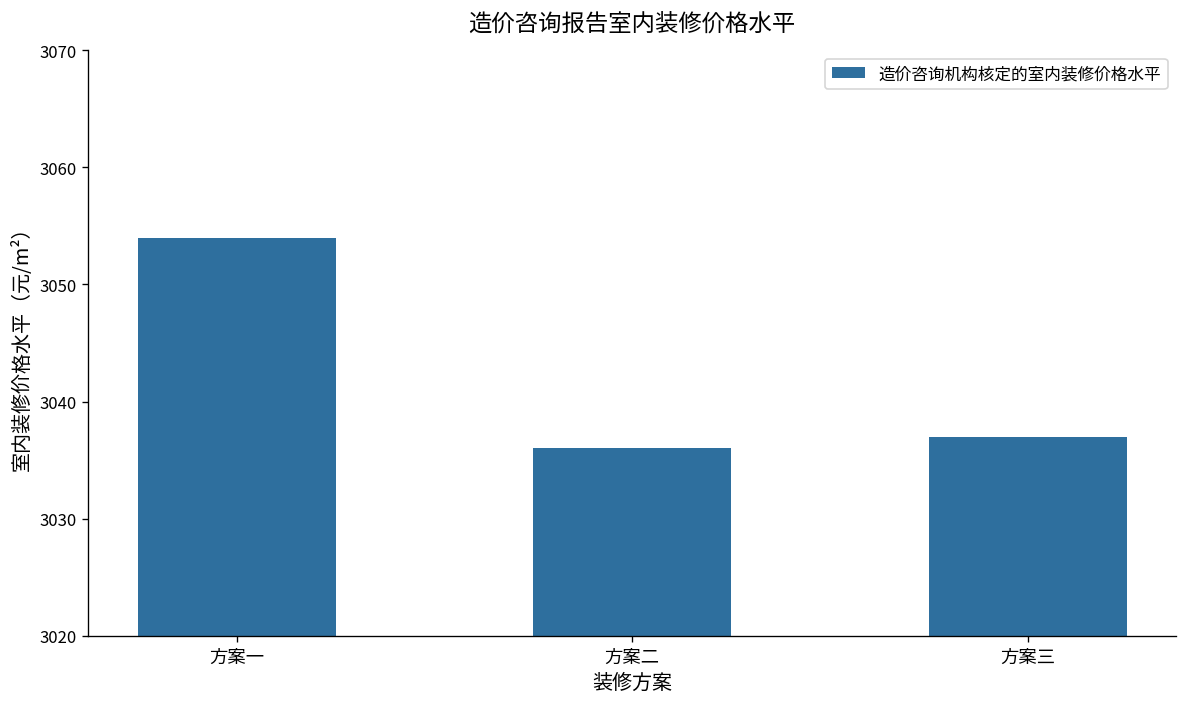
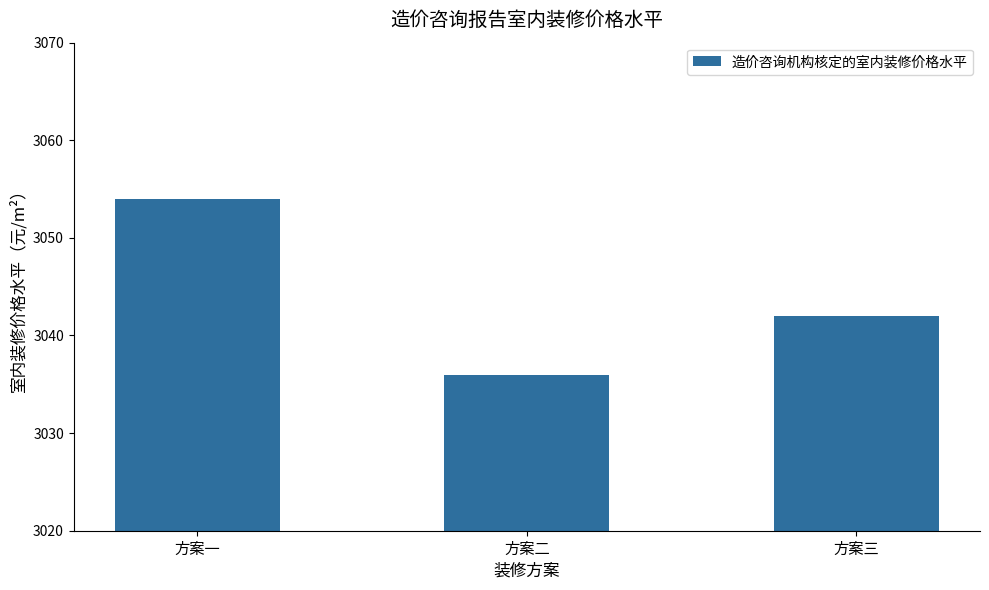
  {
    "方案一": 3054,
    "方案二": 3036,
-   "方案三": 3037
+   "方案三": 3042
  }
